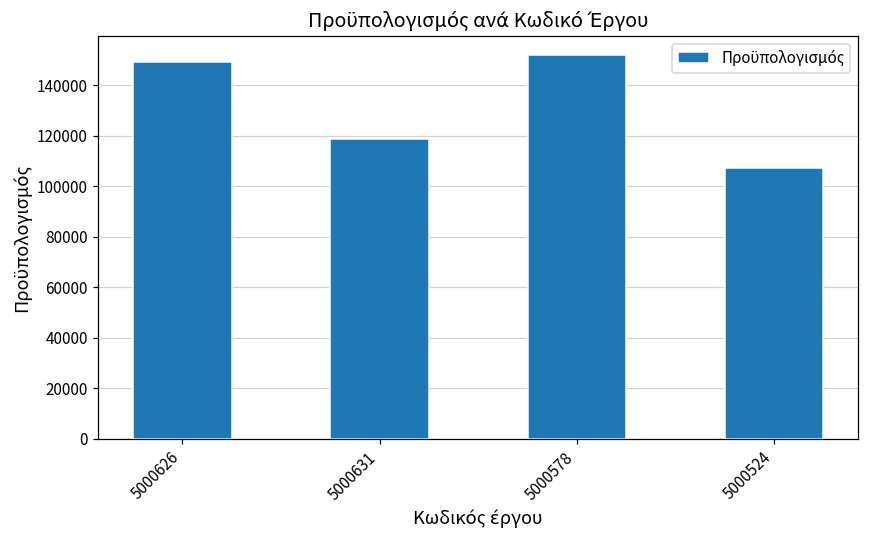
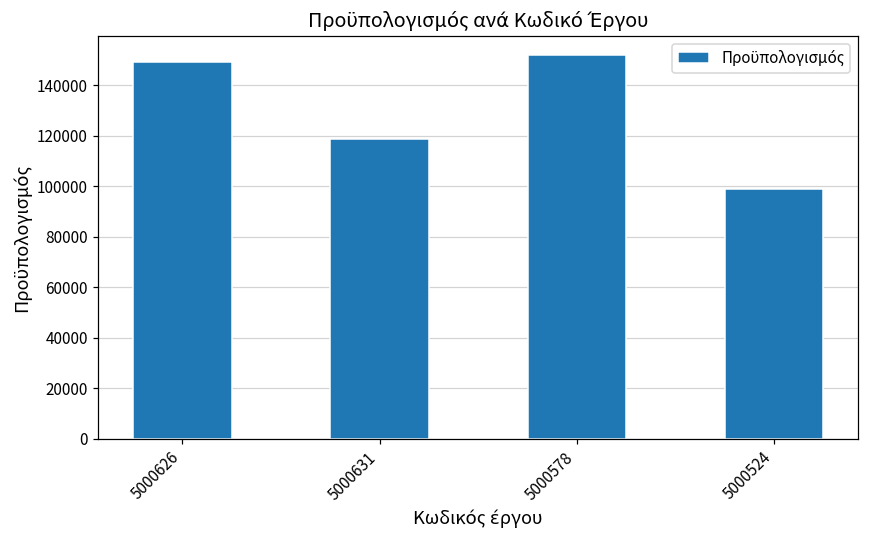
  {
    "5000626": 149000,
    "5000631": 119000,
    "5000578": 152000,
-   "5000524": 107000
+   "5000524": 99000
  }
